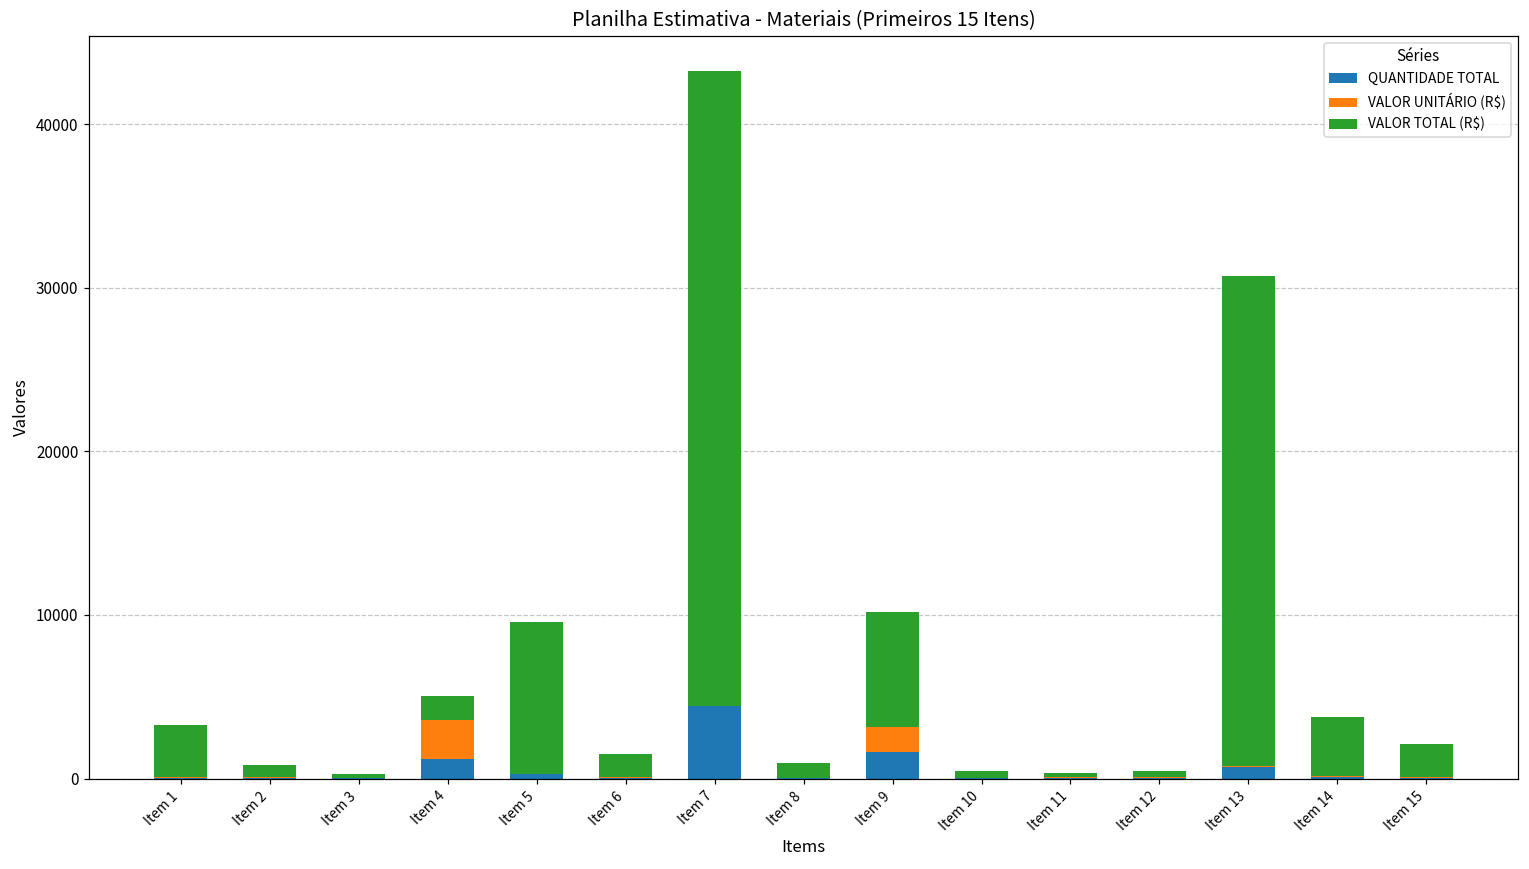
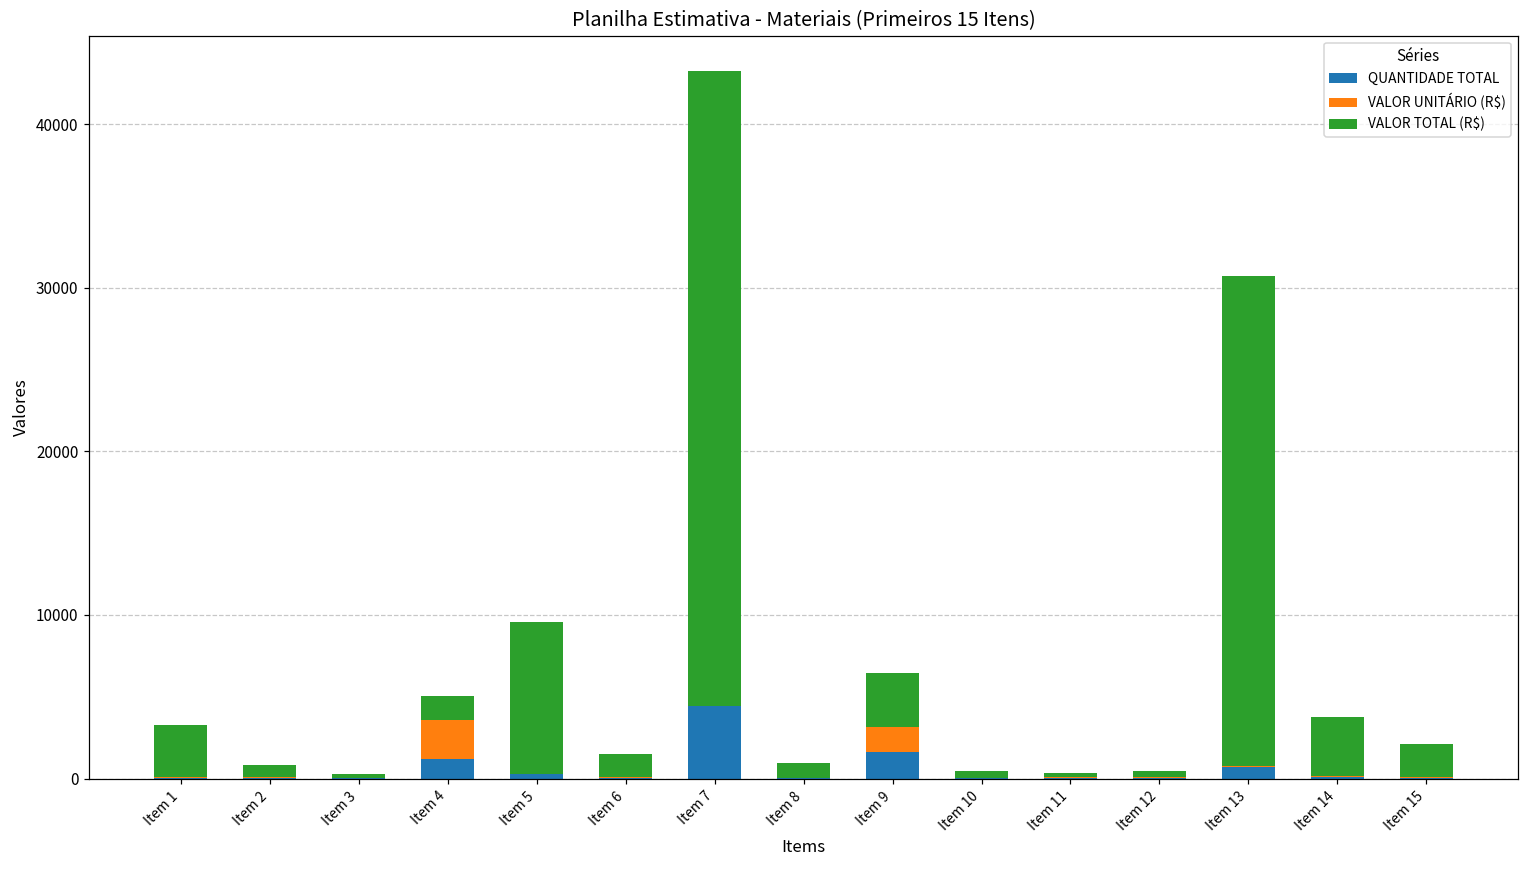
  {
    "QUANTIDADE TOTAL": {
      "Item 4": 1200,
      "Item 5": 300,
      "Item 7": 4400,
      "Item 9": 1600,
      "Item 13": 700
    },
    "VALOR UNITÁRIO (R$)": {
      "Item 4": 2400,
      "Item 9": 1500
    },
    "VALOR TOTAL (R$)": {
      "Item 1": 3100,
      "Item 2": 800,
      "Item 3": 200,
      "Item 4": 1500,
      "Item 5": 9300,
      "Item 6": 1400,
      "Item 7": 38800,
      "Item 8": 900,
-     "Item 9": 7000,
+     "Item 9": 3300,
      "Item 10": 400,
      "Item 11": 300,
      "Item 12": 400,
      "Item 13": 29900,
      "Item 14": 3600,
      "Item 15": 2000
    }
  }
